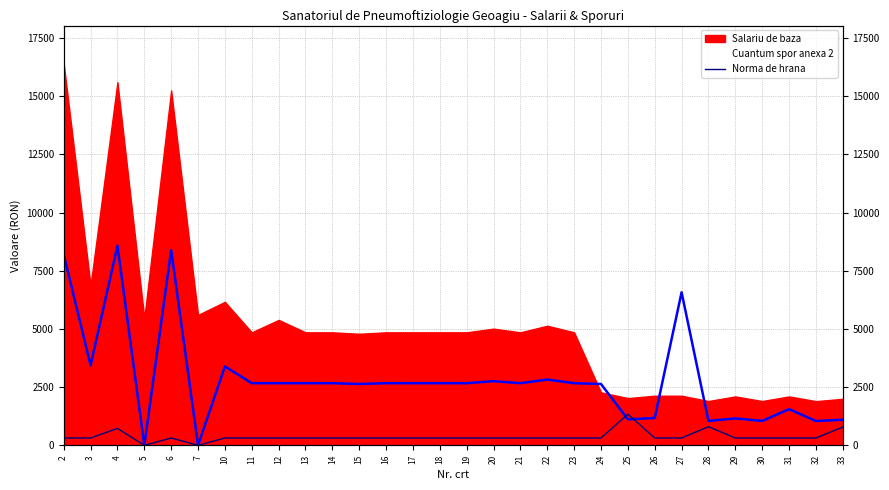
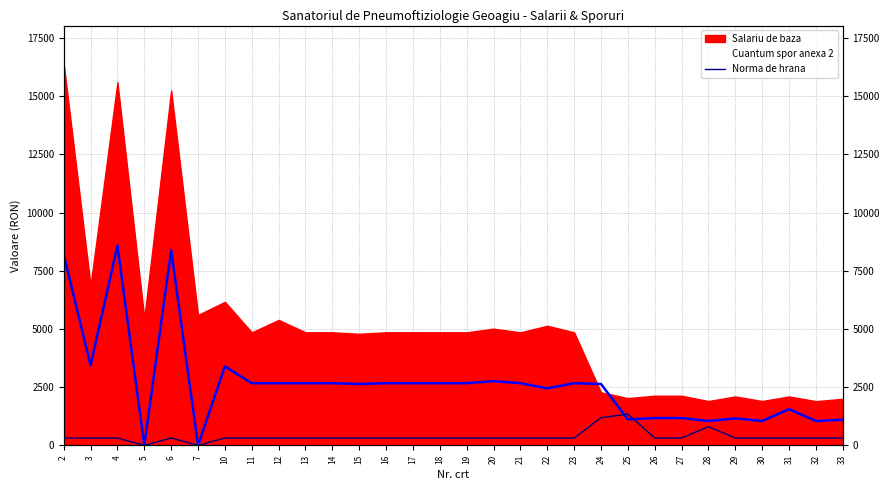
  {
    "Cuantum spor anexa 2": {
      "2": 8200,
      "3": 3400,
      "4": 8600,
      "6": 8400,
      "10": 3400,
      "11": 2700,
      "12": 2700,
      "13": 2700,
      "14": 2700,
      "15": 2600,
      "16": 2700,
      "17": 2700,
      "18": 2700,
      "19": 2700,
      "20": 2800,
      "21": 2700,
-     "22": 2800,
+     "22": 2500,
      "23": 2700,
      "24": 2600,
      "25": 1100,
      "26": 1200,
-     "27": 6600,
+     "27": 1200,
      "28": 1000,
      "29": 1200,
      "30": 1000,
      "31": 1600,
      "32": 1000,
      "33": 1100
    },
    "Salariu de baza": {
      "2": 16400,
      "3": 6900,
      "4": 15600,
      "5": 5500,
      "6": 15300,
      "7": 5600,
      "10": 6200,
      "11": 4900,
      "12": 5400,
      "13": 4900,
      "14": 4900,
      "15": 4800,
      "16": 4900,
      "17": 4900,
      "18": 4900,
      "19": 4900,
      "20": 5000,
      "21": 4900,
      "22": 5100,
      "23": 4900,
      "24": 2300,
      "25": 2000,
      "26": 2100,
      "27": 2100,
      "28": 1900,
      "29": 2100,
      "30": 1900,
      "31": 2100,
      "32": 1900,
      "33": 2000
    },
    "Norma de hrana": {
      "2": 300,
      "3": 300,
-     "4": 700,
+     "4": 300,
      "6": 300,
      "10": 300,
      "11": 300,
      "12": 300,
      "13": 300,
      "14": 300,
      "15": 300,
      "16": 300,
      "17": 300,
      "18": 300,
      "19": 300,
      "20": 300,
      "21": 300,
      "22": 300,
      "23": 300,
-     "24": 300,
+     "24": 1200,
      "25": 1300,
      "26": 300,
      "27": 300,
      "28": 800,
      "29": 300,
      "30": 300,
      "31": 300,
      "32": 300,
-     "33": 800
+     "33": 300
    }
  }
